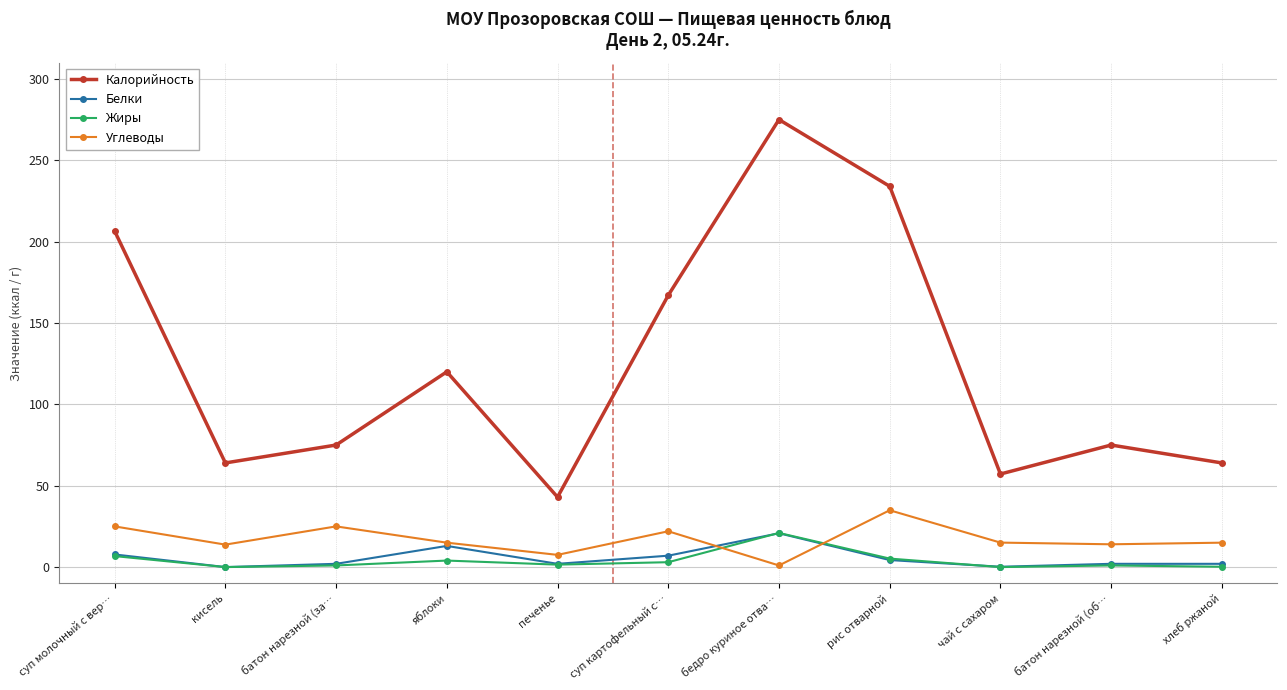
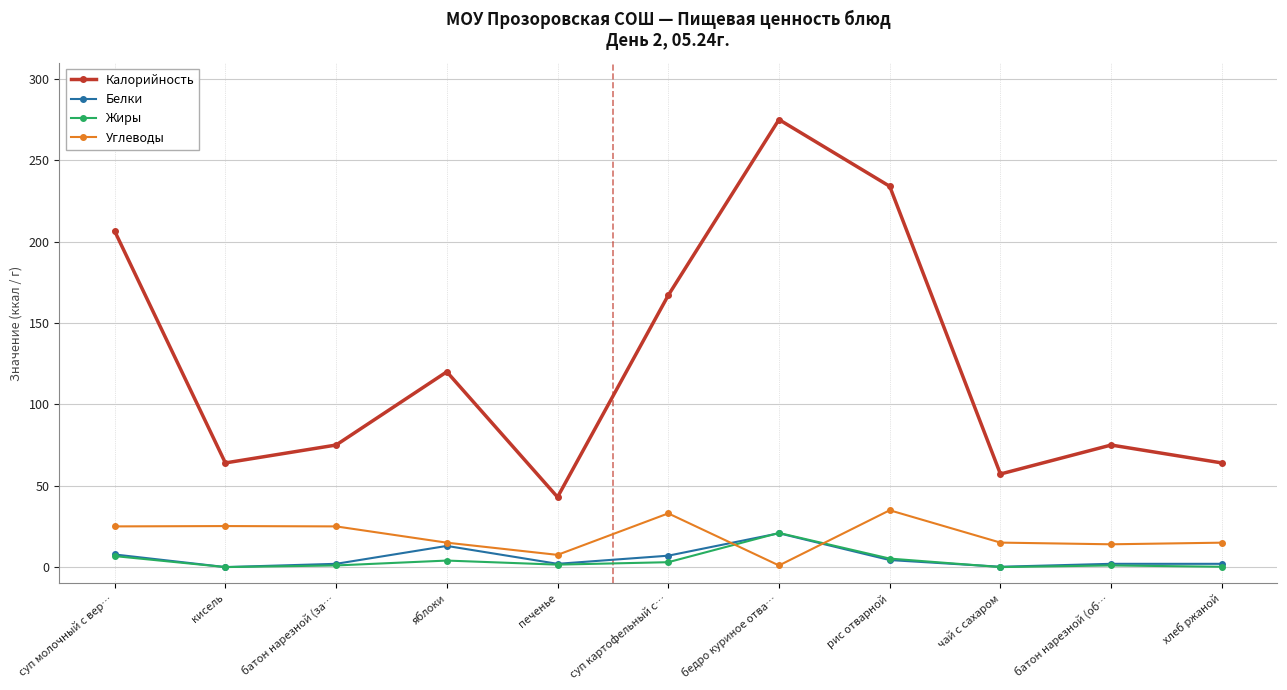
  {
    "Калорийность": {
      "суп молочный с вер…": 207,
      "кисель": 64,
      "батон нарезной (за…": 75,
      "яблоки": 120,
      "печенье": 43,
      "суп картофельный с…": 167,
      "бедро куриное отва…": 275,
      "рис отварной": 234,
      "чай с сахаром": 57,
      "батон нарезной (об…": 75,
      "хлеб ржаной": 64
    },
    "Белки": {
      "яблоки": 13,
      "суп картофельный с…": 7,
      "хлеб ржаной": 2
    },
    "Жиры": {
      "яблоки": 4,
      "суп картофельный с…": 3,
      "хлеб ржаной": 0
    },
    "Углеводы": {
      "суп молочный с вер…": 25,
-     "кисель": 14,
+     "кисель": 25,
      "батон нарезной (за…": 25,
      "яблоки": 15,
      "печенье": 8,
-     "суп картофельный с…": 22,
+     "суп картофельный с…": 33,
      "бедро куриное отва…": 1,
      "рис отварной": 35,
      "чай с сахаром": 15,
      "батон нарезной (об…": 14,
      "хлеб ржаной": 15
    }
  }
